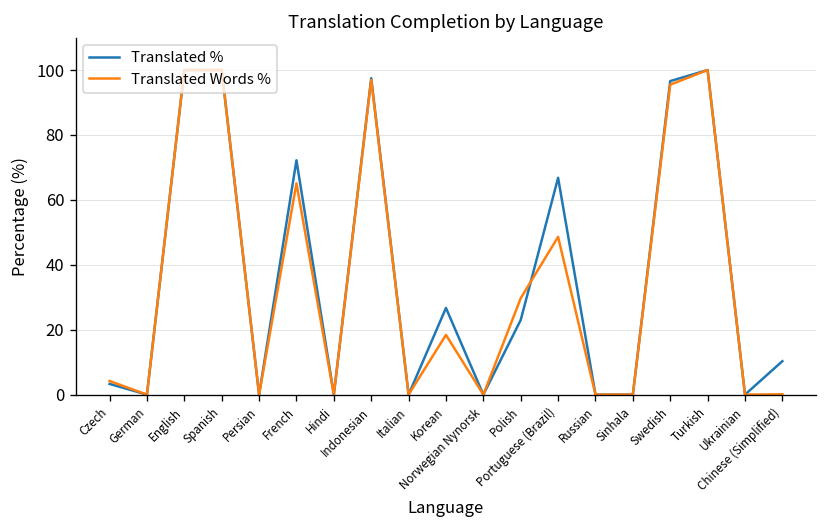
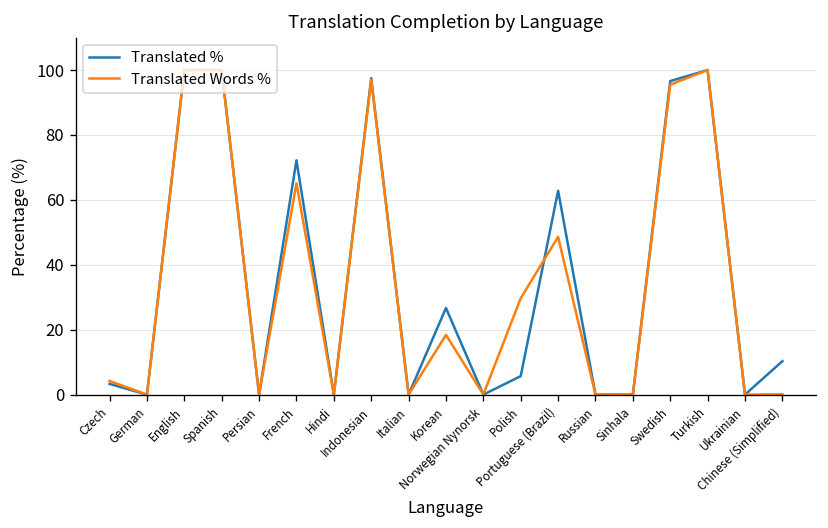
  {
    "Translated %": {
      "French": 72,
      "Korean": 27,
-     "Polish": 23,
-     "Portuguese (Brazil)": 67,
+     "Polish": 6,
+     "Portuguese (Brazil)": 63,
      "Swedish": 97,
      "Chinese (Simplified)": 10
    },
    "Translated Words %": {
      "French": 65,
      "Korean": 18,
      "Polish": 30,
      "Portuguese (Brazil)": 49,
      "Swedish": 96,
      "Chinese (Simplified)": 0
    }
  }
